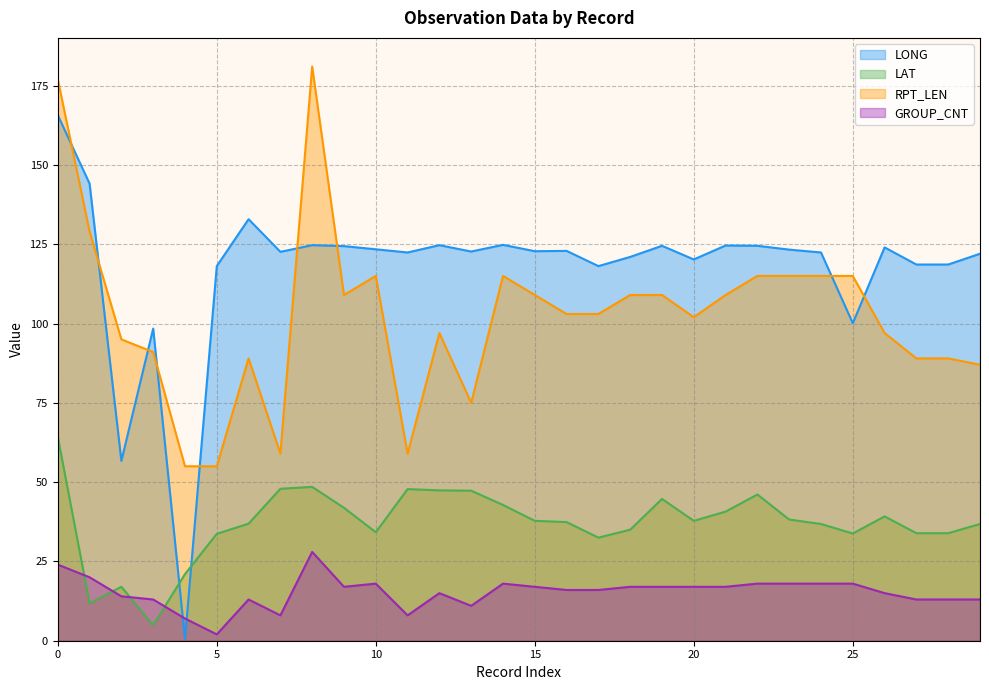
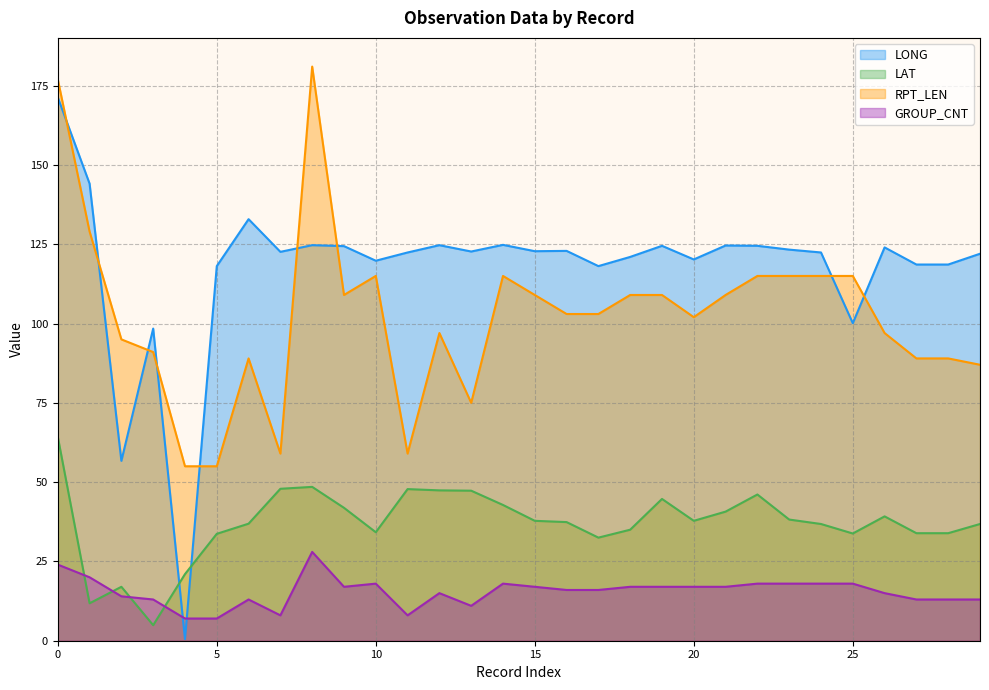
  {
    "LONG": {
-     "0": 166,
+     "0": 171,
      "5": 118,
-     "10": 123,
+     "10": 120,
      "15": 123,
      "20": 120,
      "25": 100
    },
    "LAT": {
      "0": 64,
      "5": 34,
      "10": 34,
      "15": 38,
      "20": 38,
      "25": 34
    },
    "RPT_LEN": {
      "0": 177,
      "5": 55,
      "10": 115,
      "15": 109,
      "20": 102,
      "25": 115
    },
    "GROUP_CNT": {
      "0": 24,
-     "5": 2,
+     "5": 7,
      "10": 18,
      "15": 17,
      "20": 17,
      "25": 18
    }
  }
